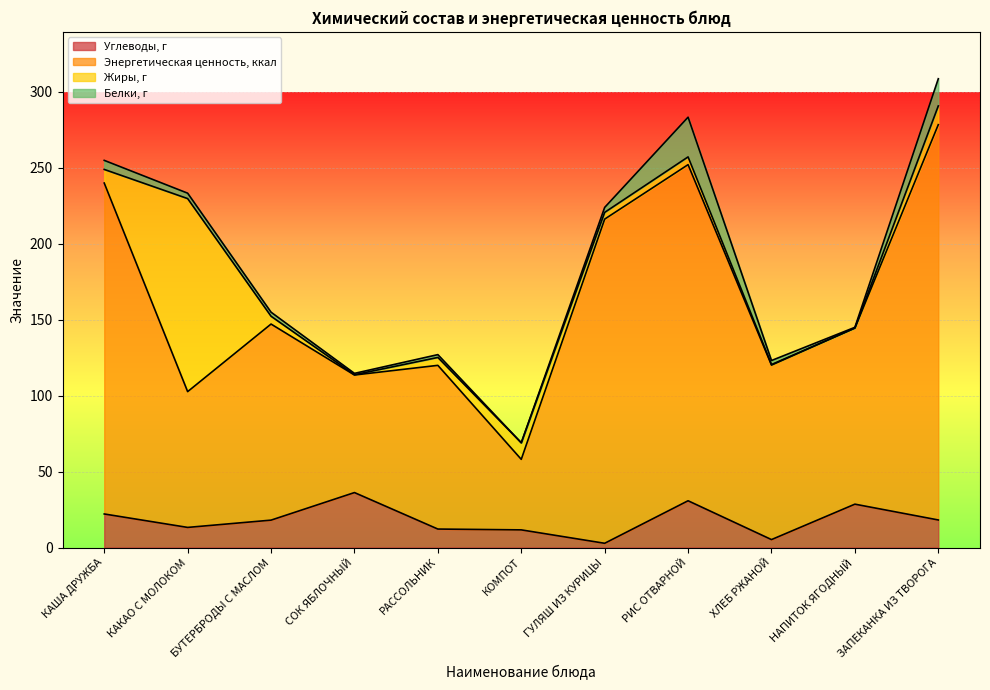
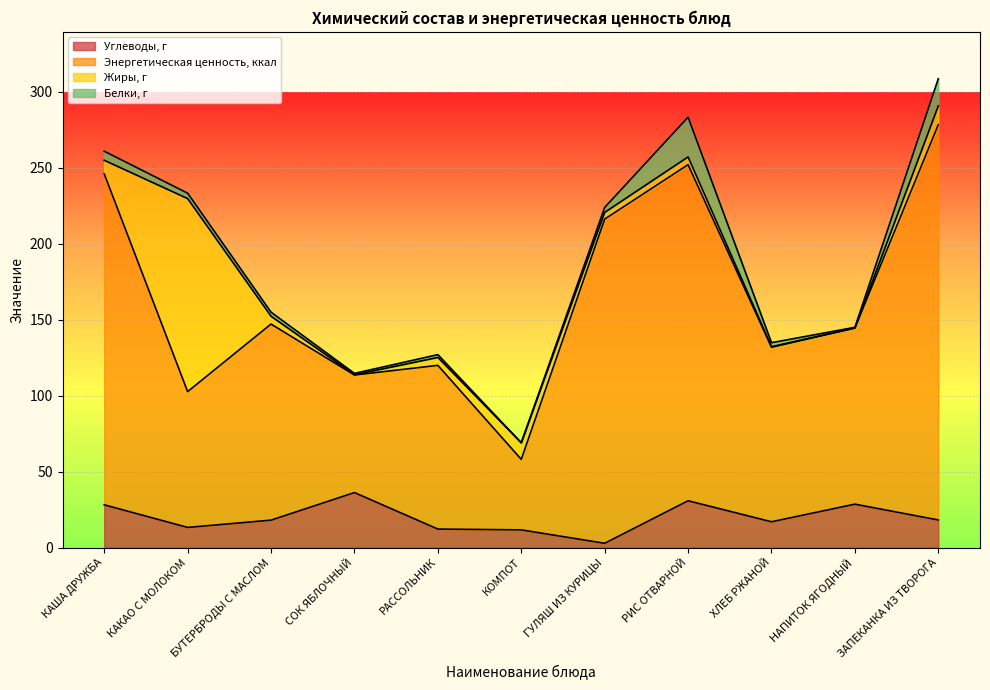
  {
    "Углеводы, г": {
-     "КАША ДРУЖБА": 22,
+     "КАША ДРУЖБА": 28,
      "КАКАО С МОЛОКОМ": 13,
      "БУТЕРБРОДЫ С МАСЛОМ": 18,
      "СОК ЯБЛОЧНЫЙ": 36,
      "РАССОЛЬНИК": 12,
      "КОМПОТ": 12,
      "ГУЛЯШ ИЗ КУРИЦЫ": 3,
      "РИС ОТВАРНОЙ": 31,
-     "ХЛЕБ РЖАНОЙ": 5,
+     "ХЛЕБ РЖАНОЙ": 17,
      "НАПИТОК ЯГОДНЫЙ": 29,
      "ЗАПЕКАНКА ИЗ ТВОРОГА": 18
    },
    "Энергетическая ценность, ккал": {
      "КАША ДРУЖБА": 218,
      "КАКАО С МОЛОКОМ": 89,
      "БУТЕРБРОДЫ С МАСЛОМ": 129,
      "РАССОЛЬНИК": 108,
      "КОМПОТ": 46,
      "ГУЛЯШ ИЗ КУРИЦЫ": 213,
      "РИС ОТВАРНОЙ": 221,
      "ЗАПЕКАНКА ИЗ ТВОРОГА": 260
    },
    "Жиры, г": {
      "КАША ДРУЖБА": 9,
      "КАКАО С МОЛОКОМ": 127,
      "БУТЕРБРОДЫ С МАСЛОМ": 5,
      "РАССОЛЬНИК": 5,
      "ГУЛЯШ ИЗ КУРИЦЫ": 4,
      "РИС ОТВАРНОЙ": 5,
      "ЗАПЕКАНКА ИЗ ТВОРОГА": 12
    },
    "Белки, г": {
      "КАША ДРУЖБА": 6,
      "КАКАО С МОЛОКОМ": 4,
      "БУТЕРБРОДЫ С МАСЛОМ": 3,
      "РАССОЛЬНИК": 2,
      "ГУЛЯШ ИЗ КУРИЦЫ": 3,
      "РИС ОТВАРНОЙ": 26,
      "ХЛЕБ РЖАНОЙ": 3,
      "ЗАПЕКАНКА ИЗ ТВОРОГА": 18
    }
  }
